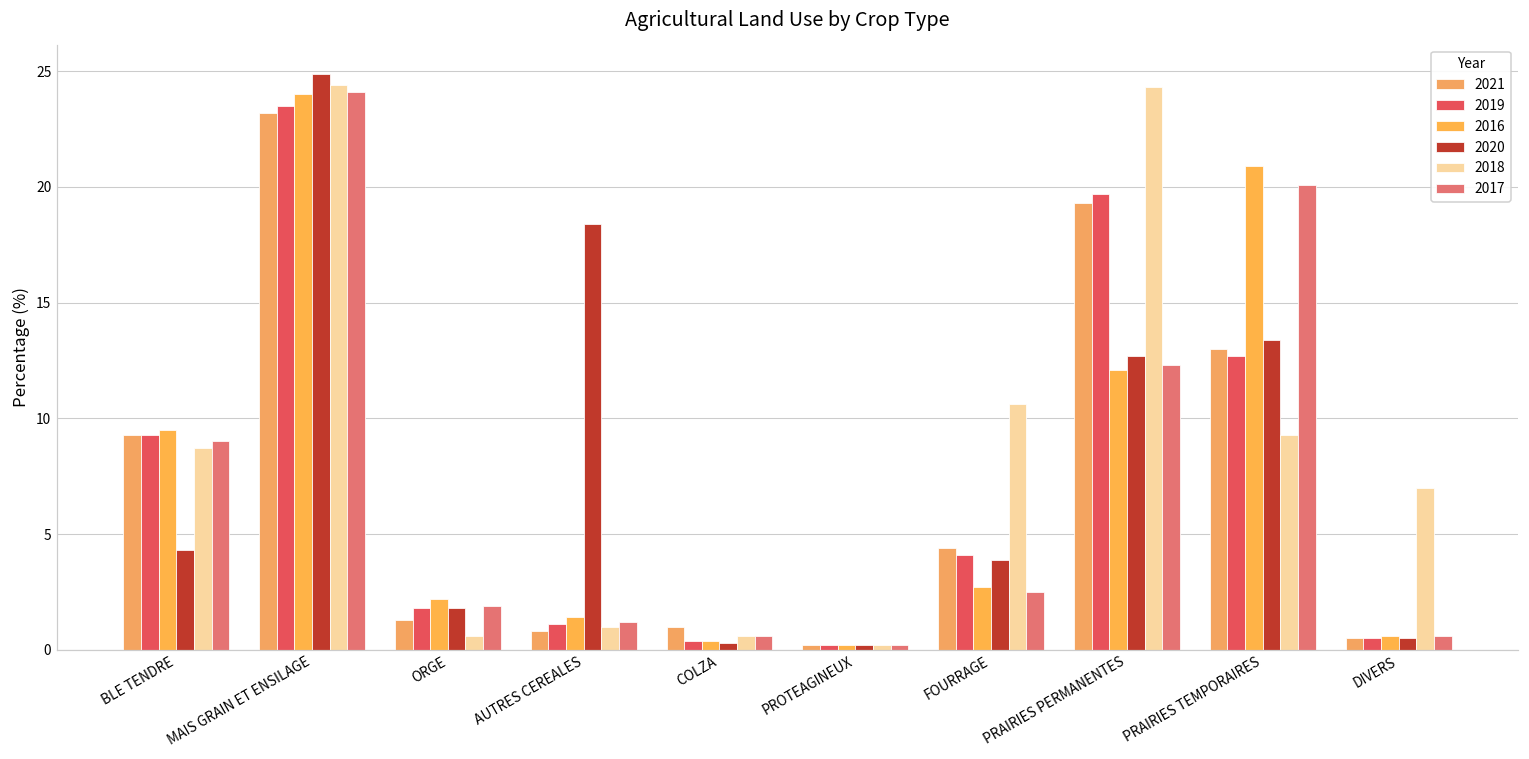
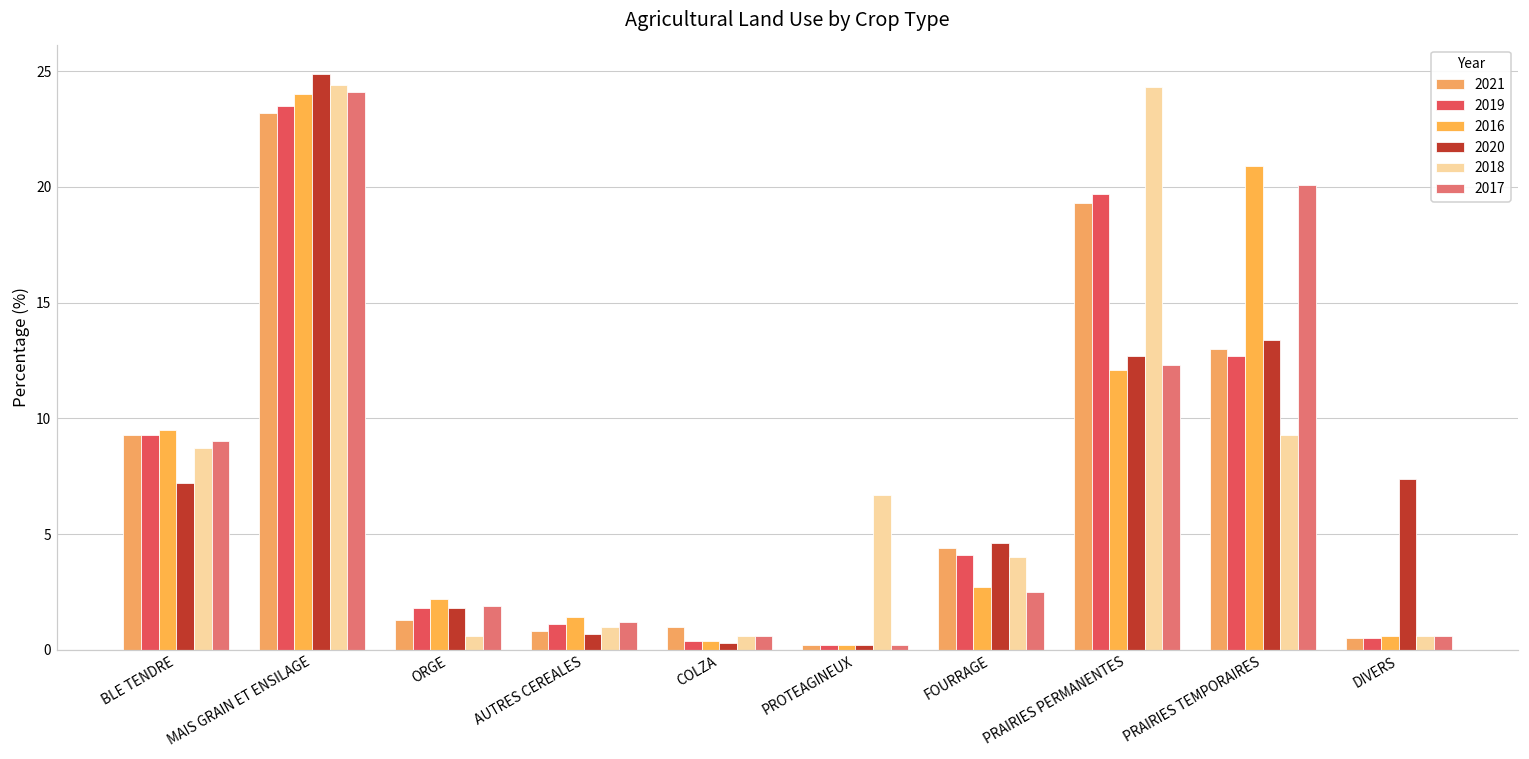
  {
    "2020": {
-     "BLE TENDRE": 4.3,
+     "BLE TENDRE": 7.2,
      "MAIS GRAIN ET ENSILAGE": 24.9,
      "ORGE": 1.8,
-     "AUTRES CEREALES": 18.4,
+     "AUTRES CEREALES": 0.7,
      "COLZA": 0.3,
      "PROTEAGINEUX": 0.2,
-     "FOURRAGE": 3.9,
+     "FOURRAGE": 4.6,
      "PRAIRIES PERMANENTES": 12.7,
      "PRAIRIES TEMPORAIRES": 13.4,
-     "DIVERS": 0.5
+     "DIVERS": 7.4
    },
    "2018": {
      "BLE TENDRE": 8.7,
      "MAIS GRAIN ET ENSILAGE": 24.4,
      "ORGE": 0.6,
      "AUTRES CEREALES": 1.0,
      "COLZA": 0.6,
-     "PROTEAGINEUX": 0.2,
-     "FOURRAGE": 10.6,
+     "PROTEAGINEUX": 6.7,
+     "FOURRAGE": 4.0,
      "PRAIRIES PERMANENTES": 24.3,
      "PRAIRIES TEMPORAIRES": 9.3,
-     "DIVERS": 7.0
+     "DIVERS": 0.6
    }
  }
